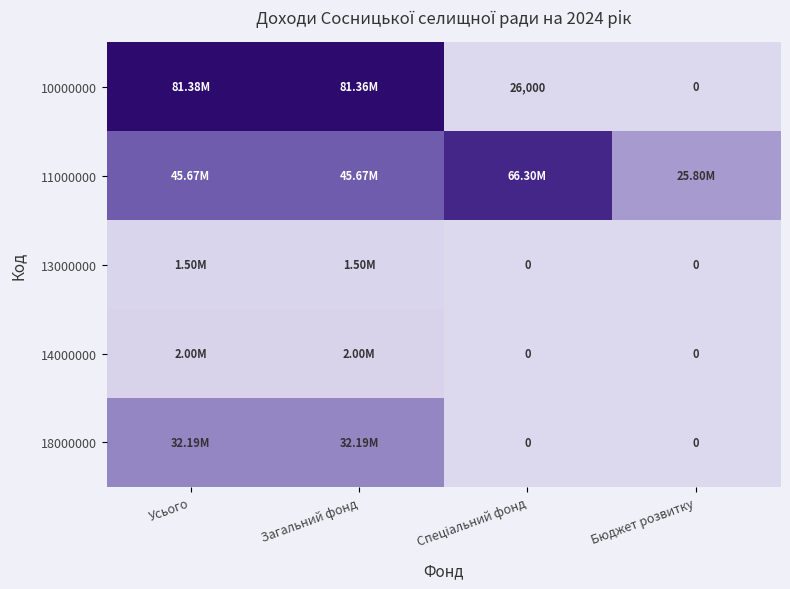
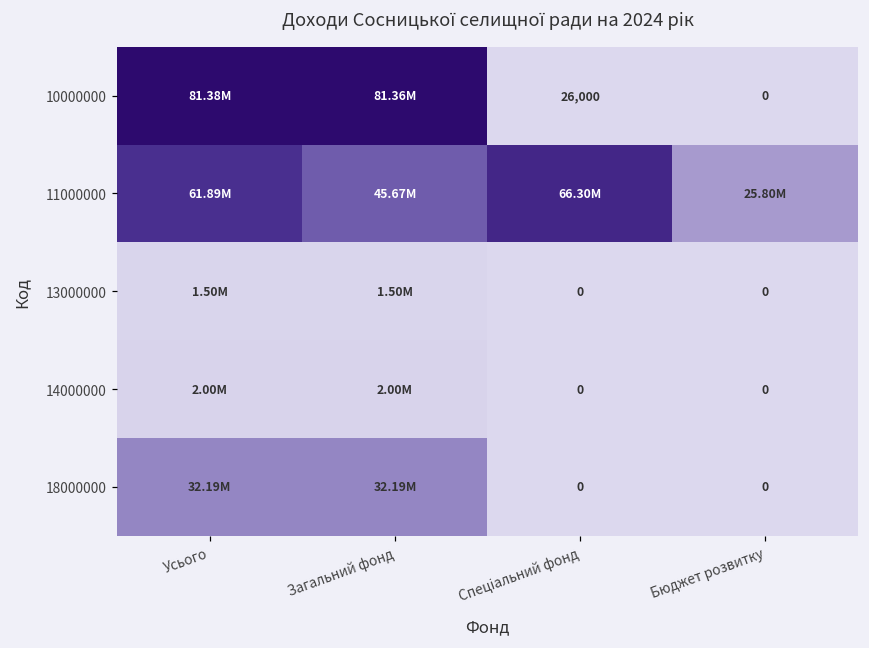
  {
    "10000000": {
      "Усього": "81.38M",
      "Загальний фонд": "81.36M",
      "Спеціальний фонд": "26,000",
      "Бюджет розвитку": "0"
    },
    "11000000": {
-     "Усього": "45.67M",
+     "Усього": "61.89M",
      "Загальний фонд": "45.67M",
      "Спеціальний фонд": "66.30M",
      "Бюджет розвитку": "25.80M"
    },
    "13000000": {
      "Усього": "1.50M",
      "Загальний фонд": "1.50M",
      "Спеціальний фонд": "0",
      "Бюджет розвитку": "0"
    },
    "14000000": {
      "Усього": "2.00M",
      "Загальний фонд": "2.00M",
      "Спеціальний фонд": "0",
      "Бюджет розвитку": "0"
    },
    "18000000": {
      "Усього": "32.19M",
      "Загальний фонд": "32.19M",
      "Спеціальний фонд": "0",
      "Бюджет розвитку": "0"
    }
  }
